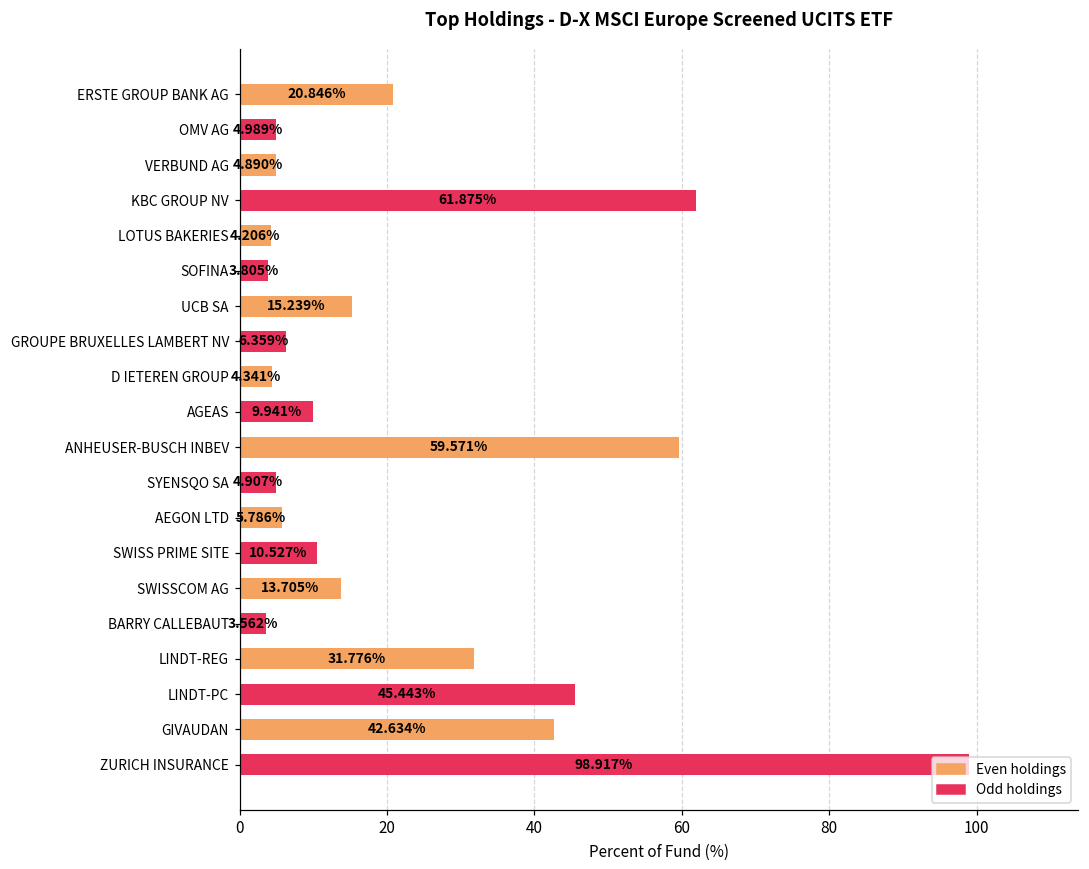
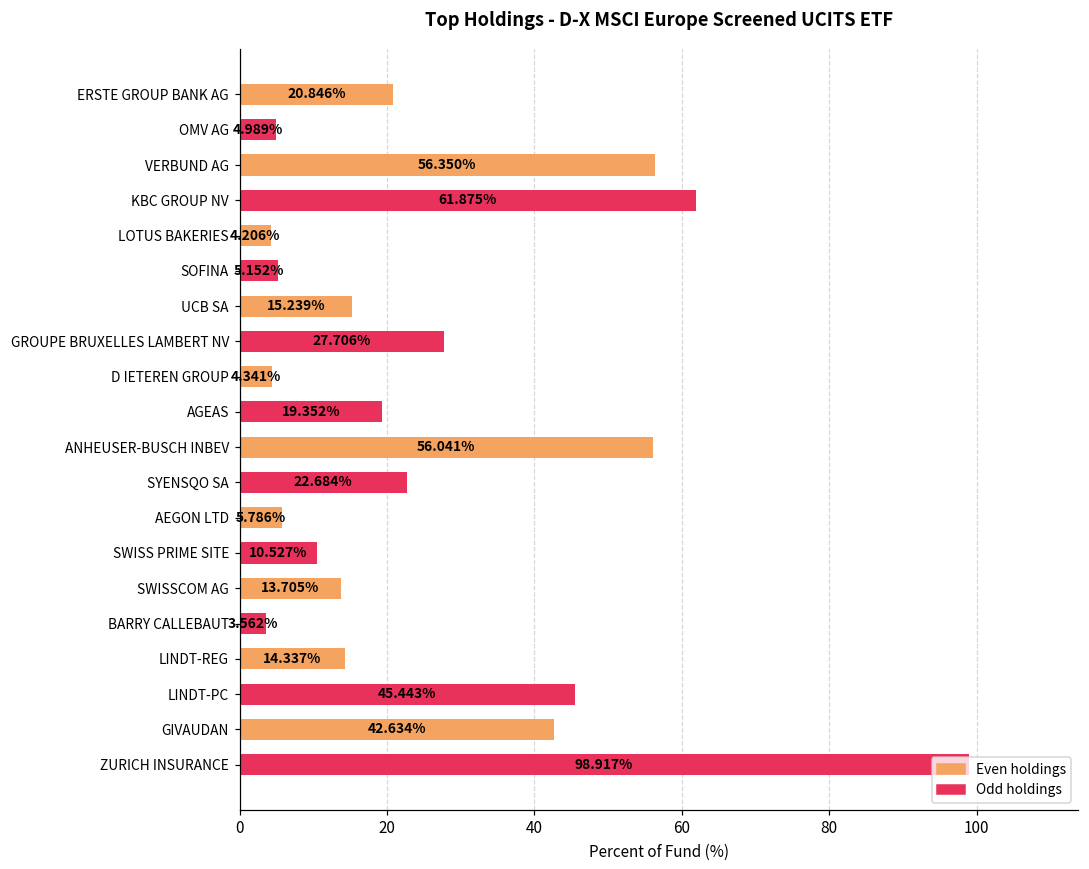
  {
    "ERSTE GROUP BANK AG": "20.846%",
    "OMV AG": "4.989%",
-   "VERBUND AG": "4.890%",
+   "VERBUND AG": "56.350%",
    "KBC GROUP NV": "61.875%",
    "LOTUS BAKERIES": "4.206%",
-   "SOFINA": "3.805%",
+   "SOFINA": "5.152%",
    "UCB SA": "15.239%",
-   "GROUPE BRUXELLES LAMBERT NV": "6.359%",
+   "GROUPE BRUXELLES LAMBERT NV": "27.706%",
    "D IETEREN GROUP": "4.341%",
-   "AGEAS": "9.941%",
-   "ANHEUSER-BUSCH INBEV": "59.571%",
-   "SYENSQO SA": "4.907%",
+   "AGEAS": "19.352%",
+   "ANHEUSER-BUSCH INBEV": "56.041%",
+   "SYENSQO SA": "22.684%",
    "AEGON LTD": "5.786%",
    "SWISS PRIME SITE": "10.527%",
    "SWISSCOM AG": "13.705%",
    "BARRY CALLEBAUT": "3.562%",
-   "LINDT-REG": "31.776%",
+   "LINDT-REG": "14.337%",
    "LINDT-PC": "45.443%",
    "GIVAUDAN": "42.634%"
  }
